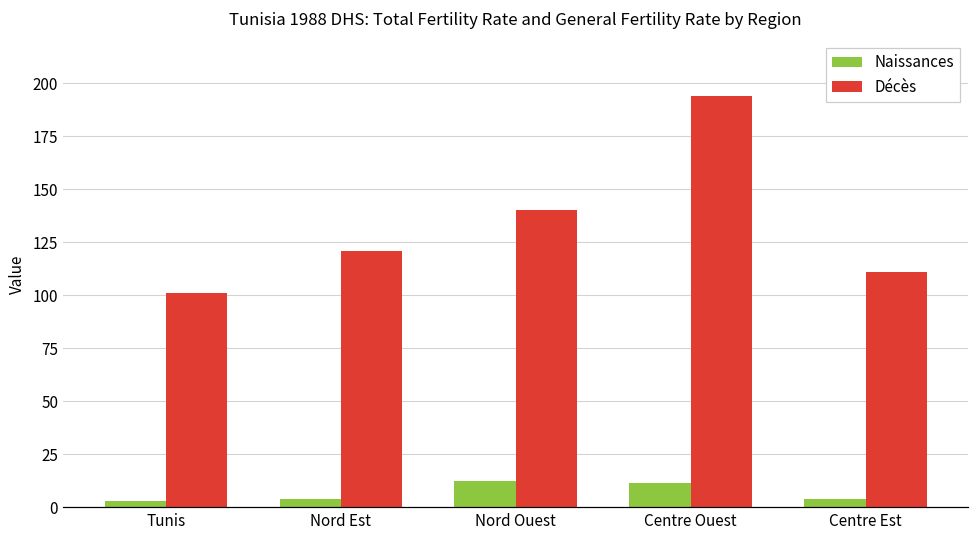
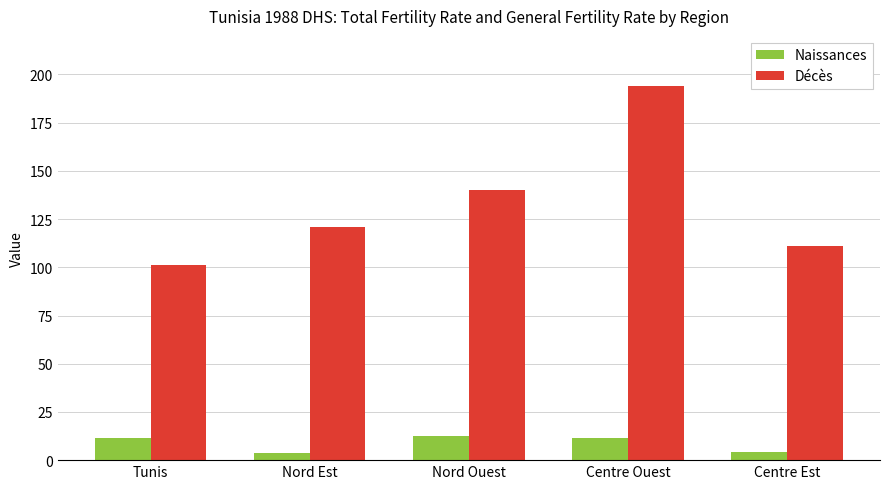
  {
    "Naissances": {
-     "Tunis": 3,
+     "Tunis": 11,
      "Nord Est": 4,
      "Nord Ouest": 13,
      "Centre Ouest": 12,
      "Centre Est": 4
    },
    "Décès": {
      "Tunis": 101,
      "Nord Est": 121,
      "Nord Ouest": 140,
      "Centre Ouest": 194,
      "Centre Est": 111
    }
  }
